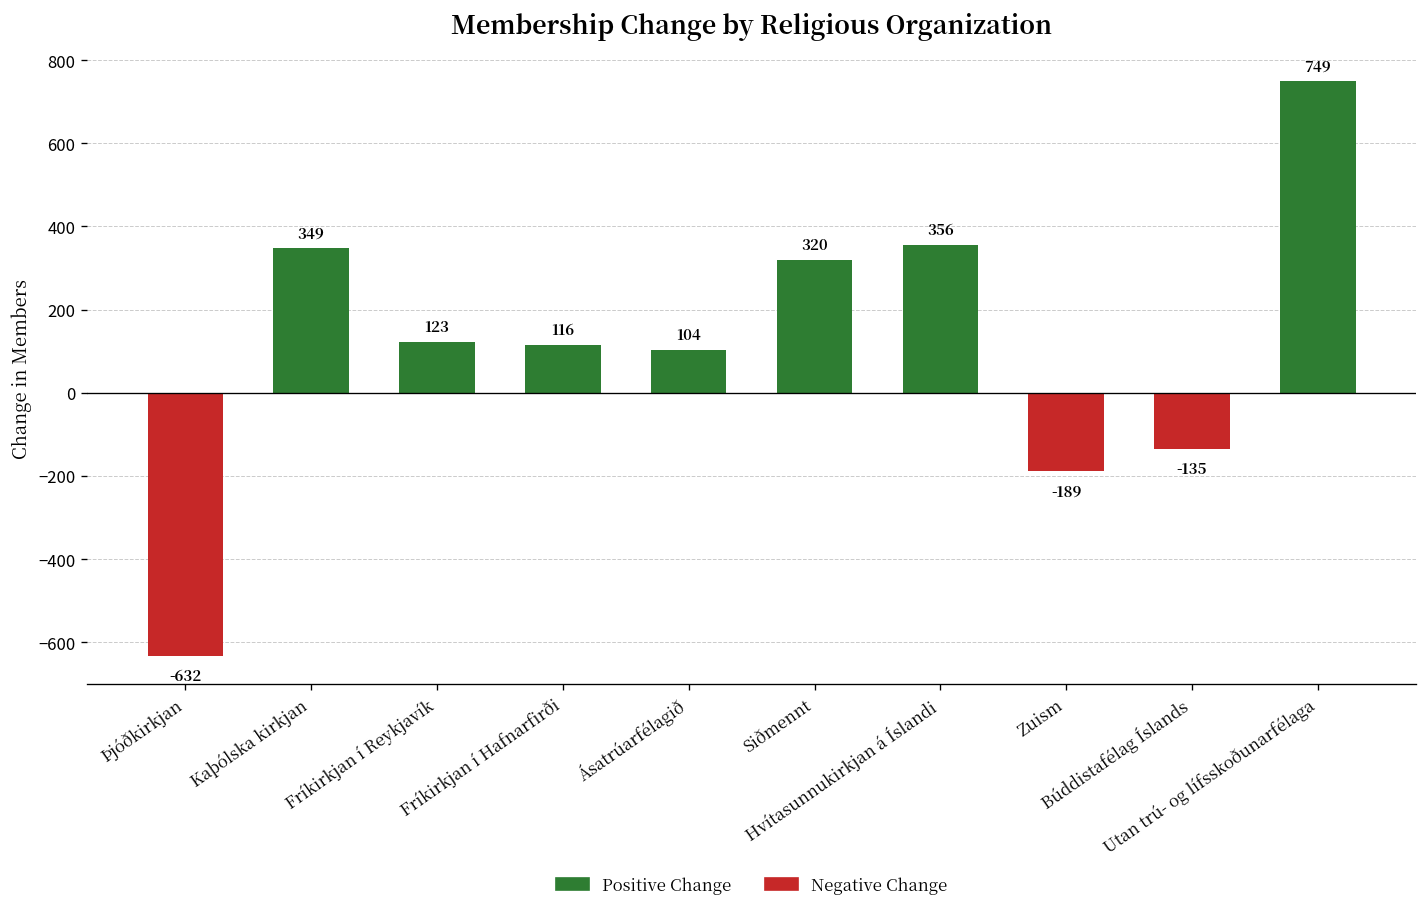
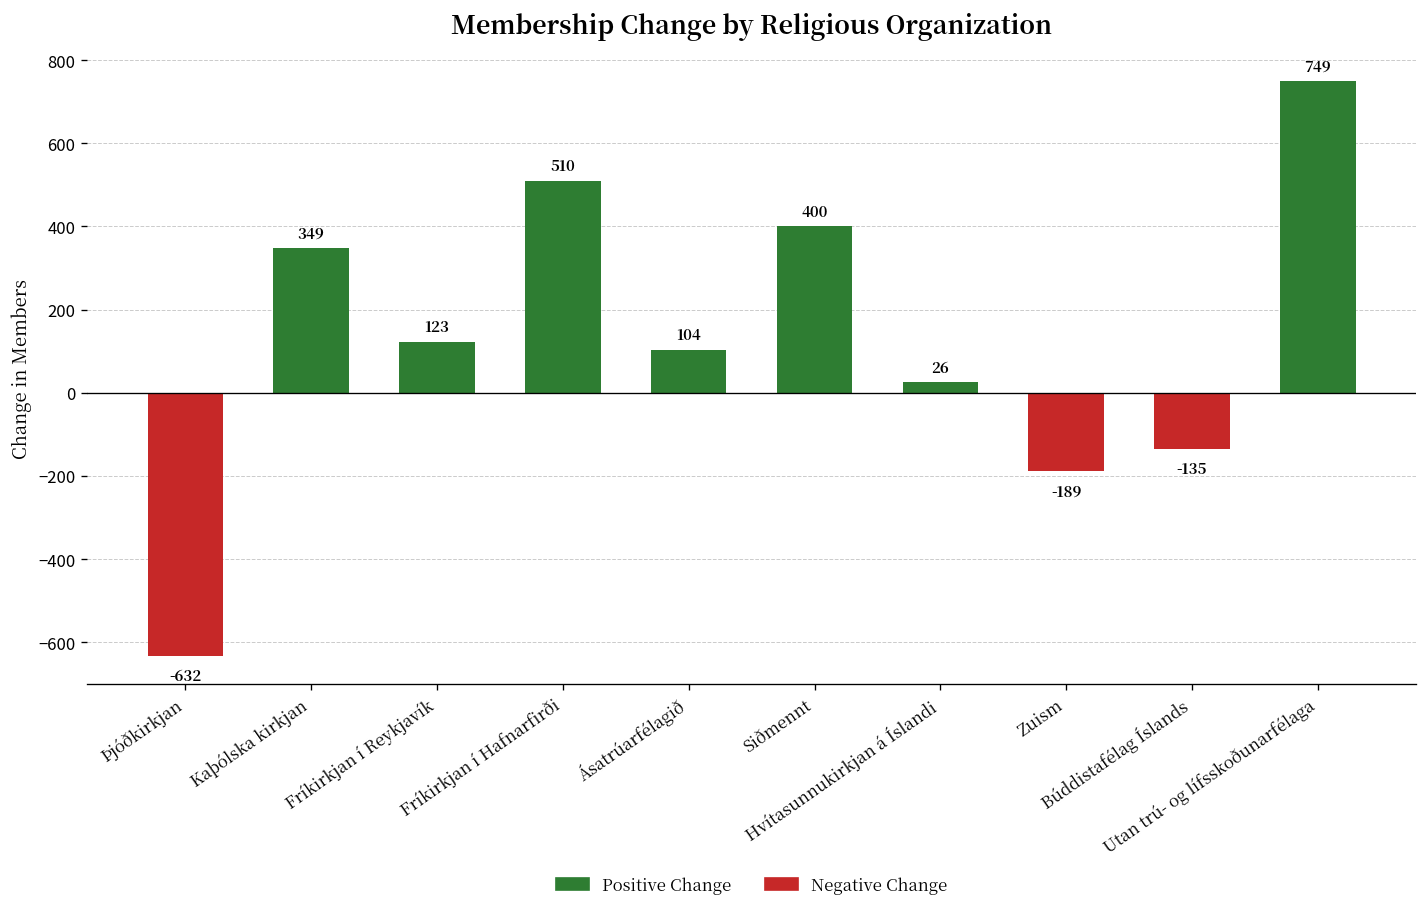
  {
    "Þjóðkirkjan": -632,
    "Kaþólska kirkjan": 349,
    "Fríkirkjan í Reykjavík": 123,
-   "Fríkirkjan í Hafnarfirði": 116,
+   "Fríkirkjan í Hafnarfirði": 510,
    "Ásatrúarfélagið": 104,
-   "Siðmennt": 320,
-   "Hvítasunnukirkjan á Íslandi": 356,
+   "Siðmennt": 400,
+   "Hvítasunnukirkjan á Íslandi": 26,
    "Zuism": -189,
    "Búddistafélag Íslands": -135,
    "Utan trú- og lífsskoðunarfélaga": 749
  }
